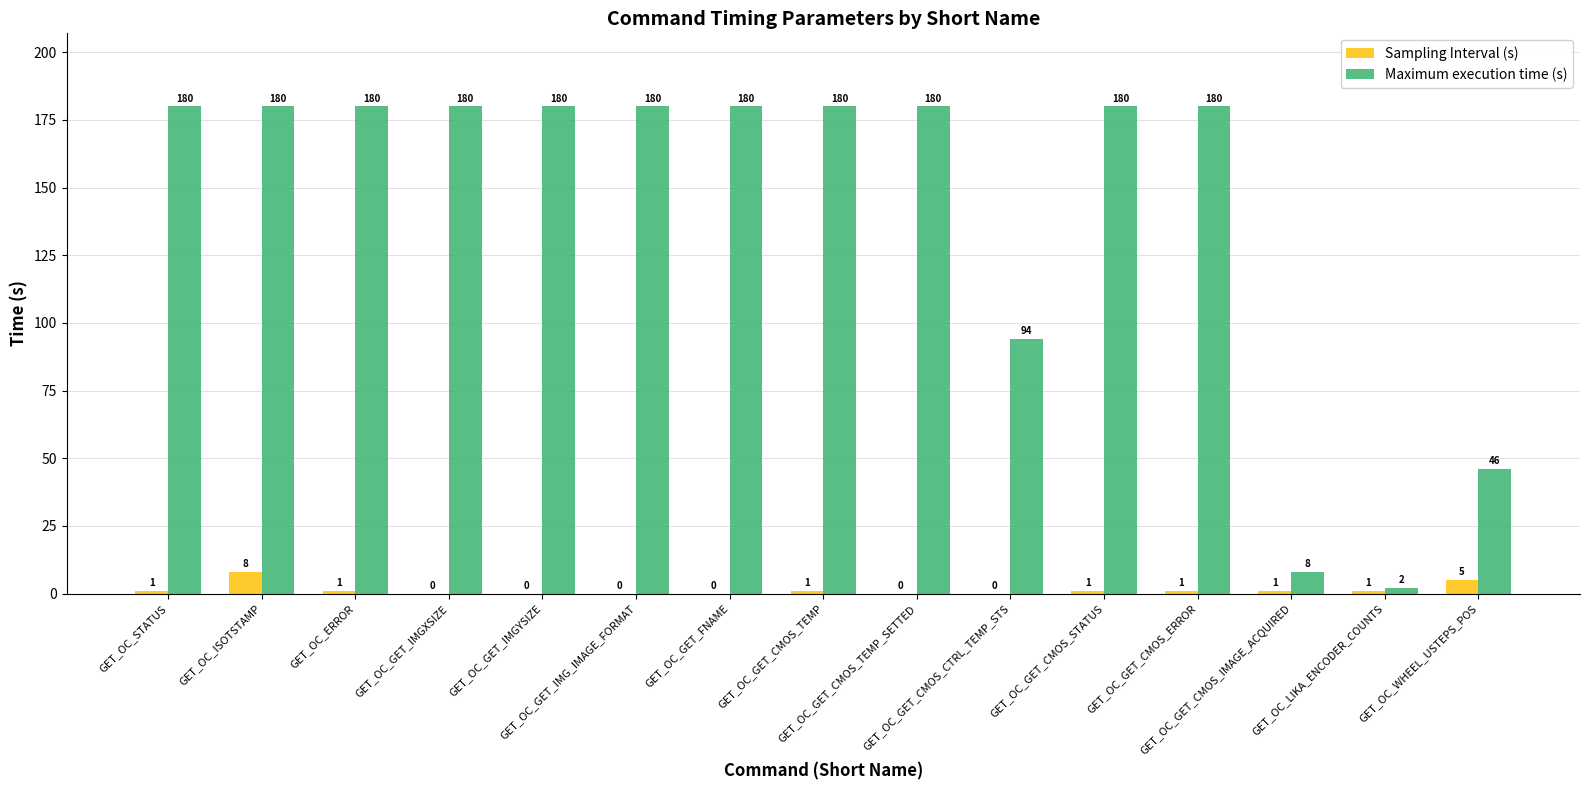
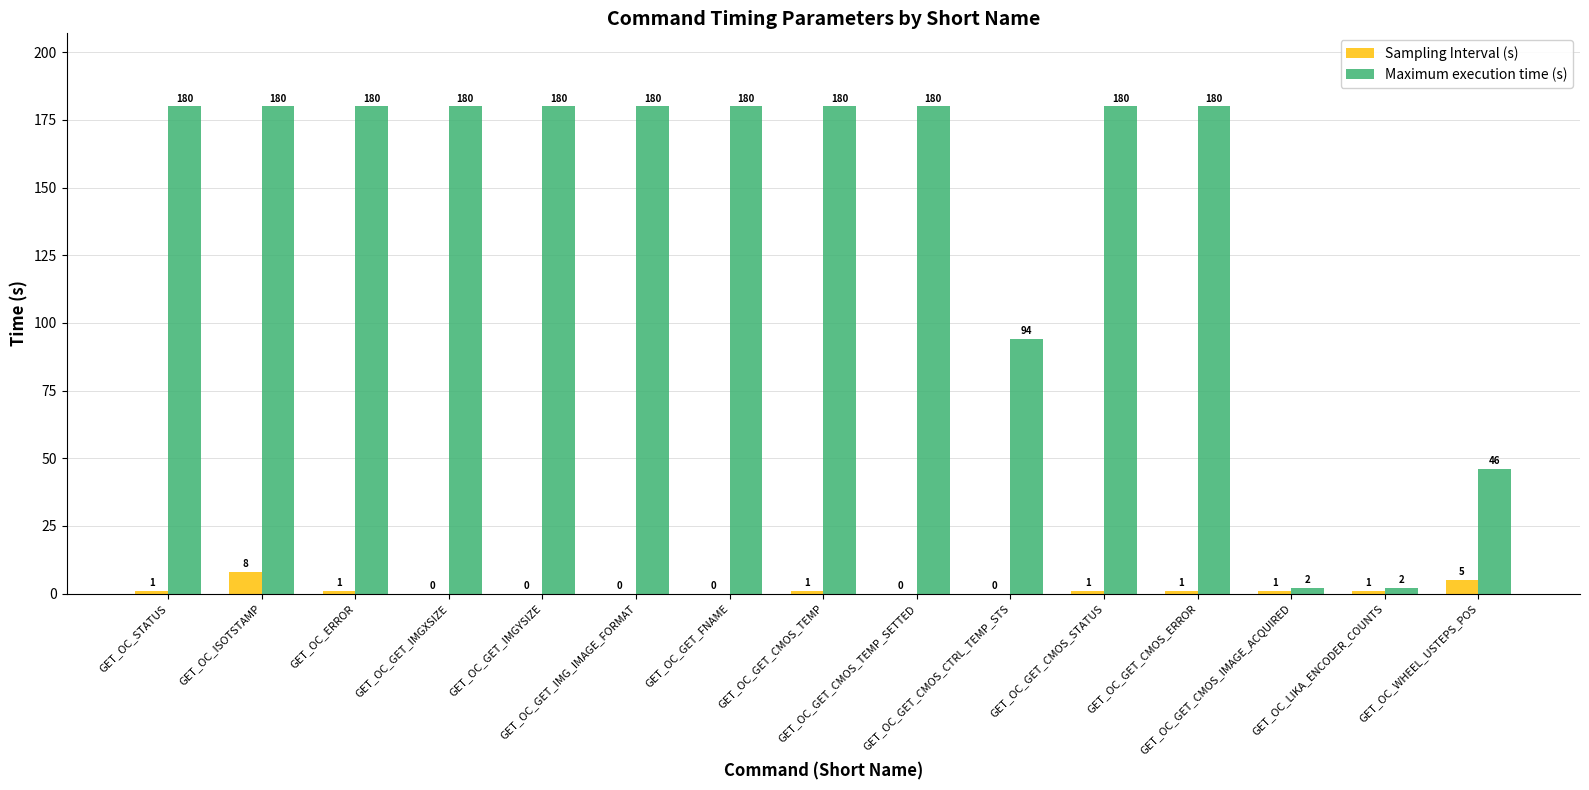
  {
    "Sampling Interval (s)": {
      "GET_OC_STATUS": 1,
      "GET_OC_ISOTSTAMP": 8,
      "GET_OC_ERROR": 1,
      "GET_OC_GET_IMGXSIZE": 0,
      "GET_OC_GET_IMGYSIZE": 0,
      "GET_OC_GET_IMG_IMAGE_FORMAT": 0,
      "GET_OC_GET_FNAME": 0,
      "GET_OC_GET_CMOS_TEMP": 1,
      "GET_OC_GET_CMOS_TEMP_SETTED": 0,
      "GET_OC_GET_CMOS_CTRL_TEMP_STS": 0,
      "GET_OC_GET_CMOS_STATUS": 1,
      "GET_OC_GET_CMOS_ERROR": 1,
      "GET_OC_GET_CMOS_IMAGE_ACQUIRED": 1,
      "GET_OC_LIKA_ENCODER_COUNTS": 1,
      "GET_OC_WHEEL_USTEPS_POS": 5
    },
    "Maximum execution time (s)": {
      "GET_OC_STATUS": 180,
      "GET_OC_ISOTSTAMP": 180,
      "GET_OC_ERROR": 180,
      "GET_OC_GET_IMGXSIZE": 180,
      "GET_OC_GET_IMGYSIZE": 180,
      "GET_OC_GET_IMG_IMAGE_FORMAT": 180,
      "GET_OC_GET_FNAME": 180,
      "GET_OC_GET_CMOS_TEMP": 180,
      "GET_OC_GET_CMOS_TEMP_SETTED": 180,
      "GET_OC_GET_CMOS_CTRL_TEMP_STS": 94,
      "GET_OC_GET_CMOS_STATUS": 180,
      "GET_OC_GET_CMOS_ERROR": 180,
-     "GET_OC_GET_CMOS_IMAGE_ACQUIRED": 8,
+     "GET_OC_GET_CMOS_IMAGE_ACQUIRED": 2,
      "GET_OC_LIKA_ENCODER_COUNTS": 2,
      "GET_OC_WHEEL_USTEPS_POS": 46
    }
  }
